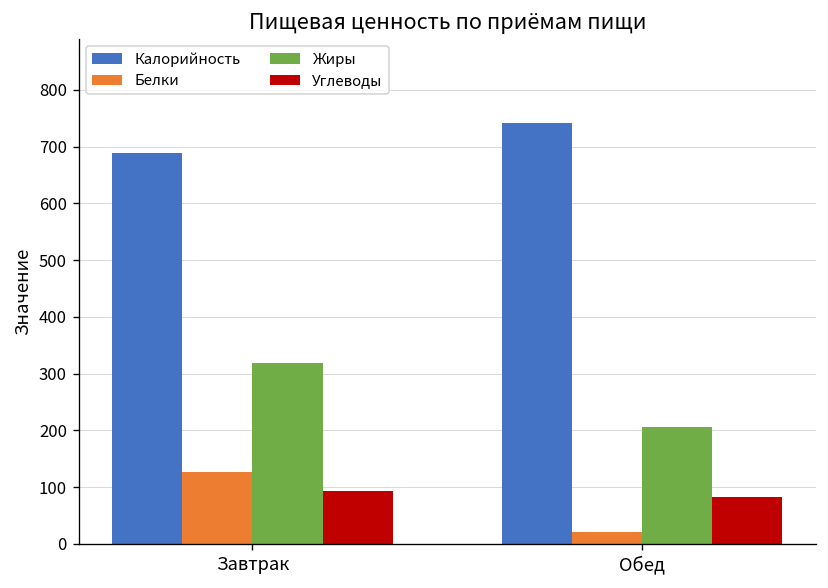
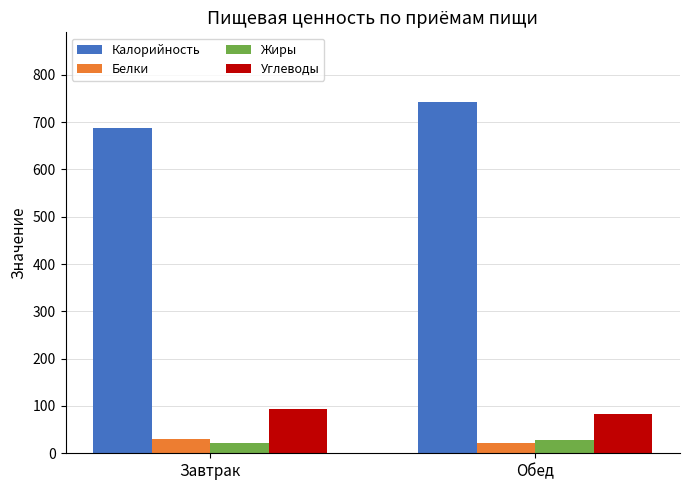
  {
    "Калорийность": {
      "Завтрак": 690,
      "Обед": 740
    },
    "Белки": {
-     "Завтрак": 130,
+     "Завтрак": 30,
      "Обед": 20
    },
    "Жиры": {
-     "Завтрак": 320,
-     "Обед": 210
+     "Завтрак": 20,
+     "Обед": 30
    },
    "Углеводы": {
      "Завтрак": 90,
      "Обед": 80
    }
  }
